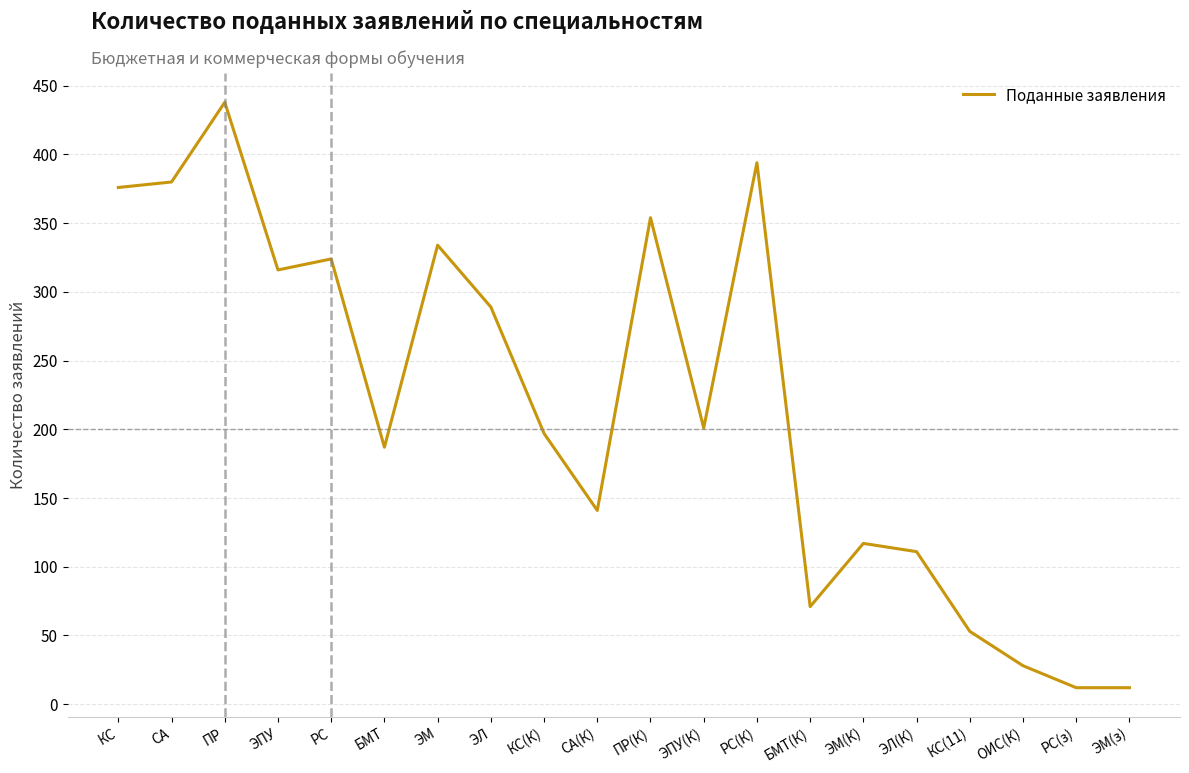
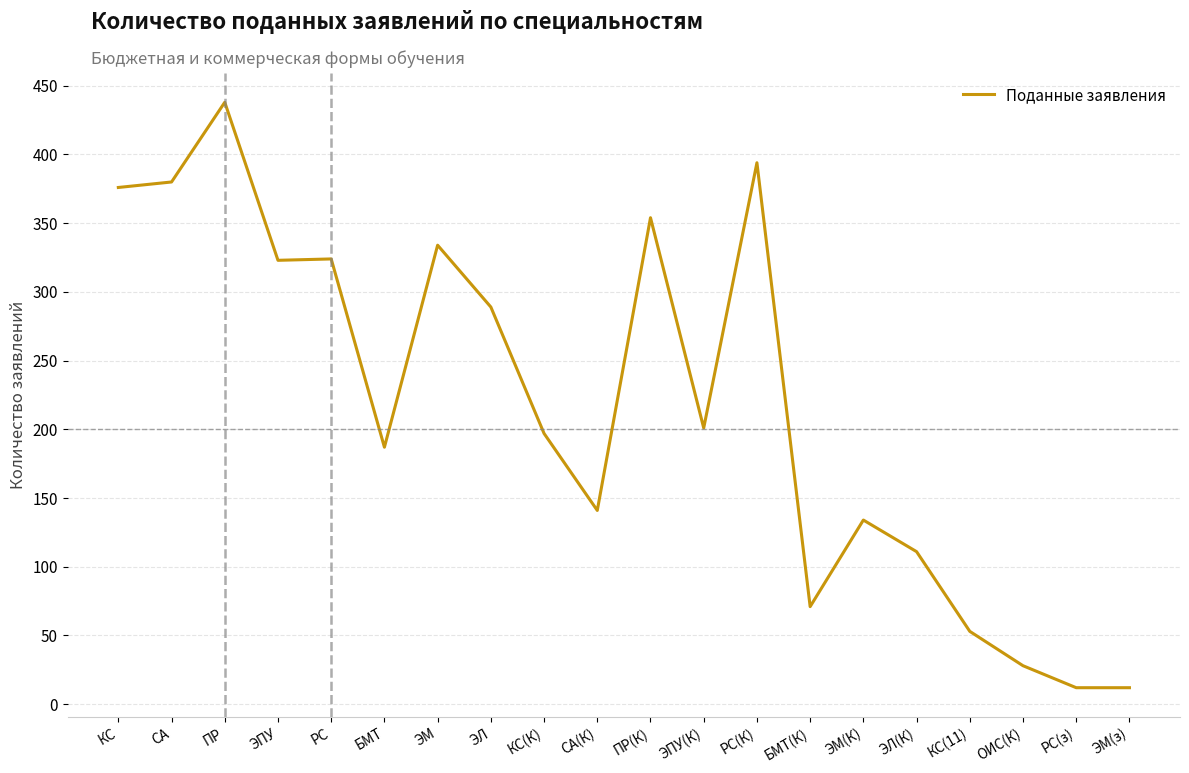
  {
    "КС": 376,
    "СА": 380,
    "ПР": 438,
-   "ЭПУ": 316,
+   "ЭПУ": 323,
    "РС": 324,
    "БМТ": 187,
    "ЭМ": 334,
    "ЭЛ": 289,
    "КС(К)": 197,
    "СА(К)": 141,
    "ПР(К)": 354,
    "ЭПУ(К)": 201,
    "РС(К)": 394,
    "БМТ(К)": 71,
-   "ЭМ(К)": 117,
+   "ЭМ(К)": 134,
    "ЭЛ(К)": 111,
    "КС(11)": 53,
    "ОИС(К)": 28,
    "РС(з)": 12,
    "ЭМ(з)": 12
  }
